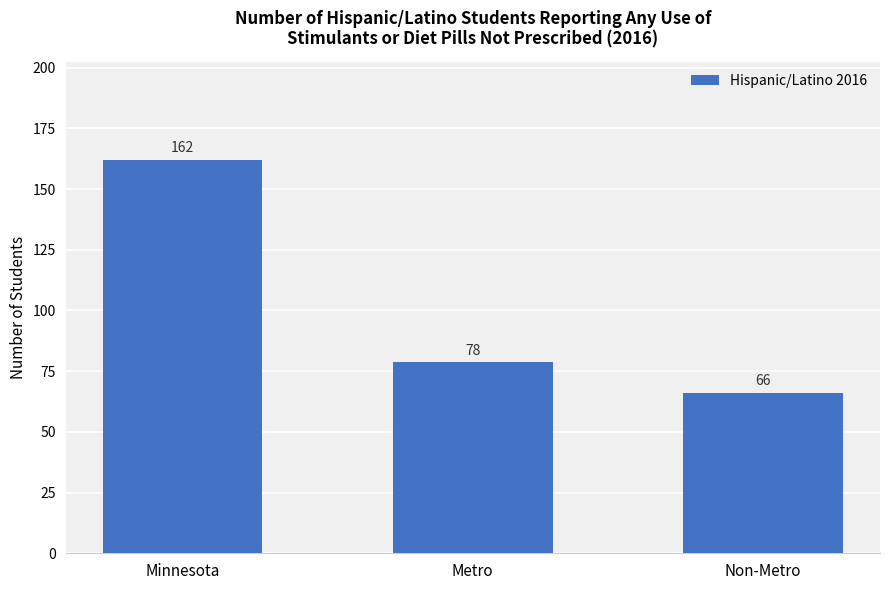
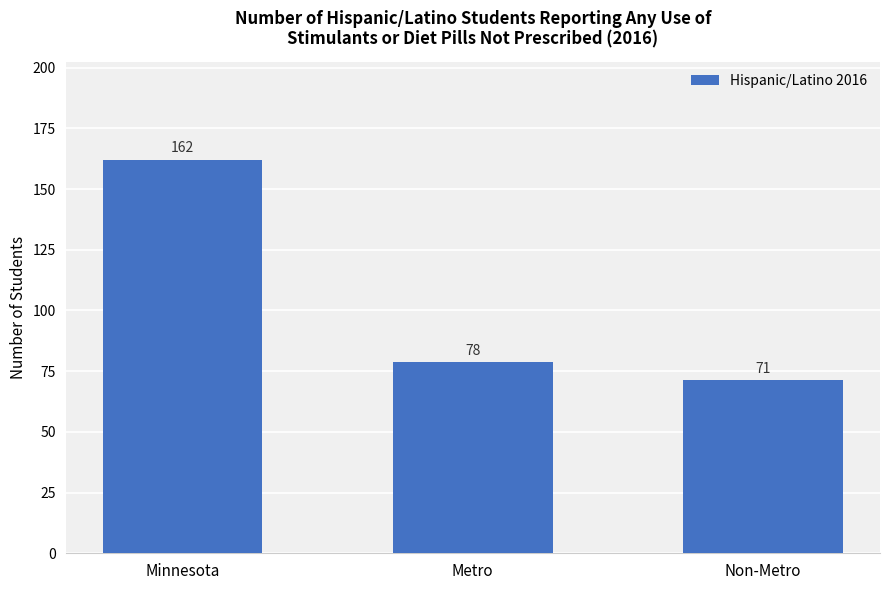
  {
    "Minnesota": 162,
-   "Non-Metro": 66
+   "Non-Metro": 71
  }
